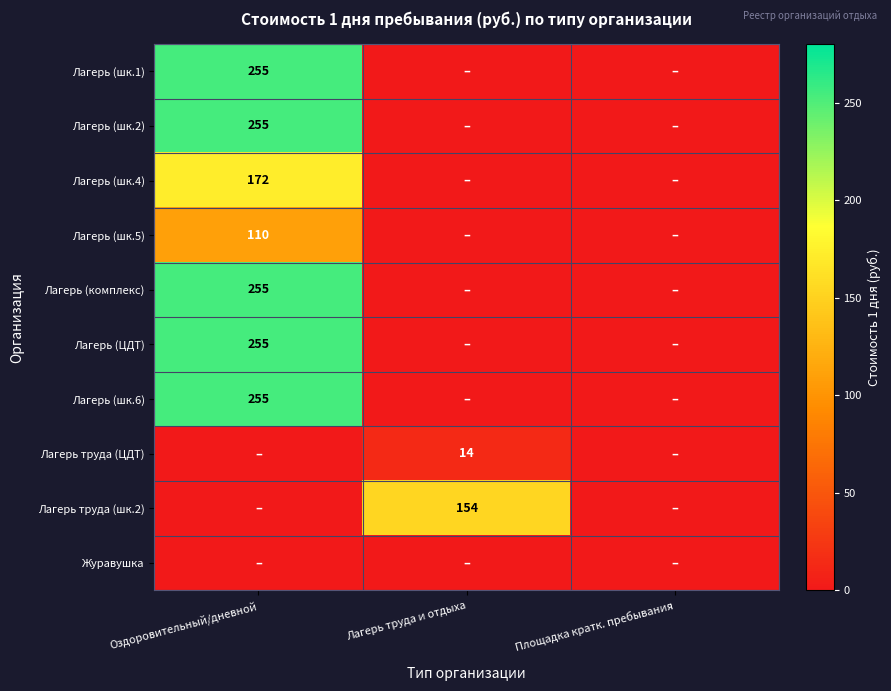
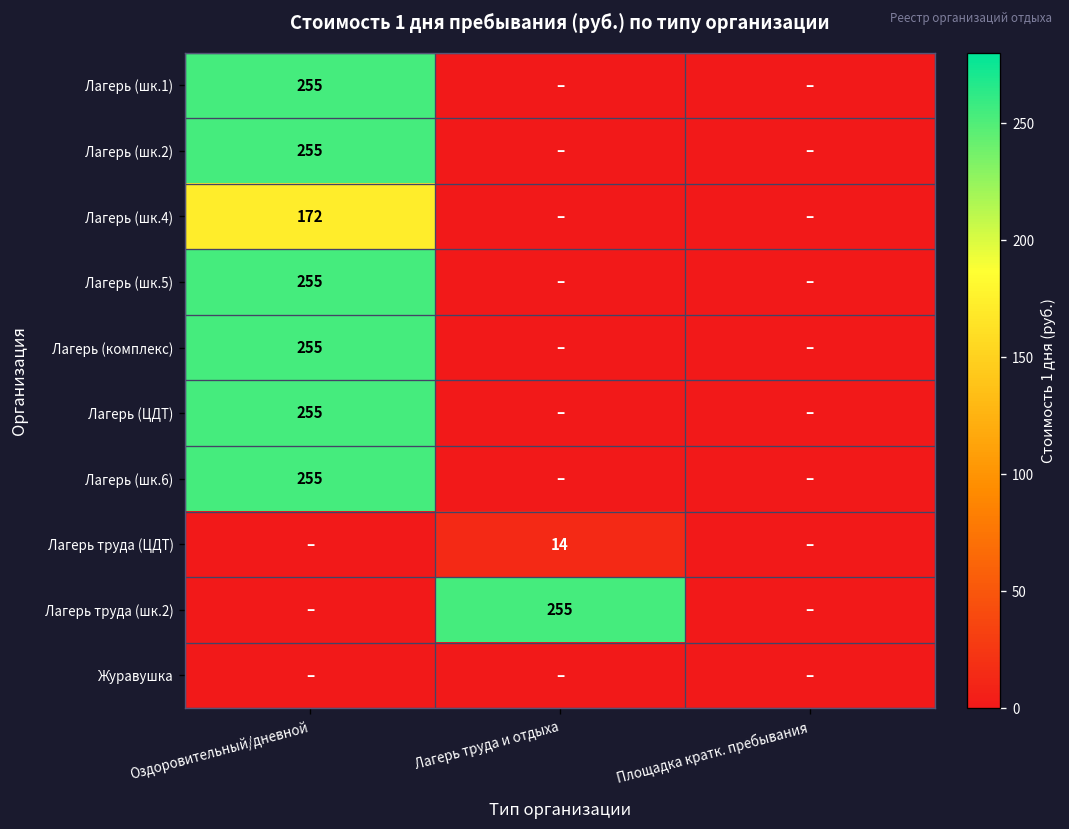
  {
    "Лагерь (шк.1)": {
      "Оздоровительный/дневной": 255
    },
    "Лагерь (шк.2)": {
      "Оздоровительный/дневной": 255
    },
    "Лагерь (шк.4)": {
      "Оздоровительный/дневной": 172
    },
    "Лагерь (шк.5)": {
-     "Оздоровительный/дневной": 110
+     "Оздоровительный/дневной": 255
    },
    "Лагерь (комплекс)": {
      "Оздоровительный/дневной": 255
    },
    "Лагерь (ЦДТ)": {
      "Оздоровительный/дневной": 255
    },
    "Лагерь (шк.6)": {
      "Оздоровительный/дневной": 255
    },
    "Лагерь труда (ЦДТ)": {
      "Лагерь труда и отдыха": 14
    },
    "Лагерь труда (шк.2)": {
-     "Лагерь труда и отдыха": 154
+     "Лагерь труда и отдыха": 255
    }
  }
